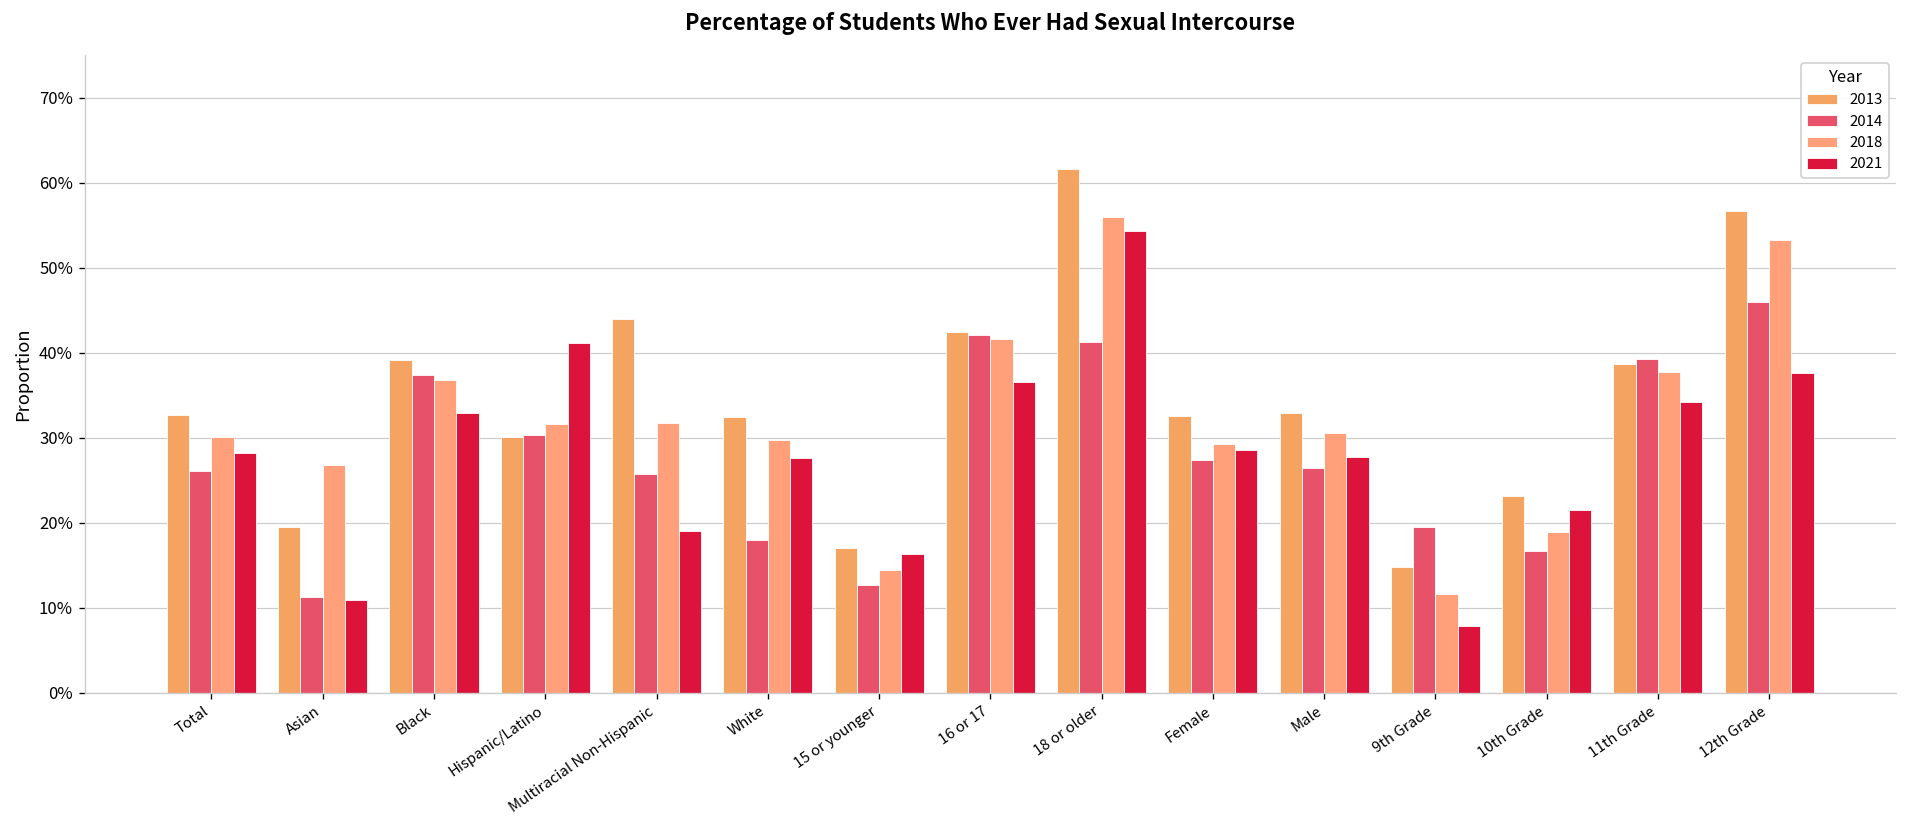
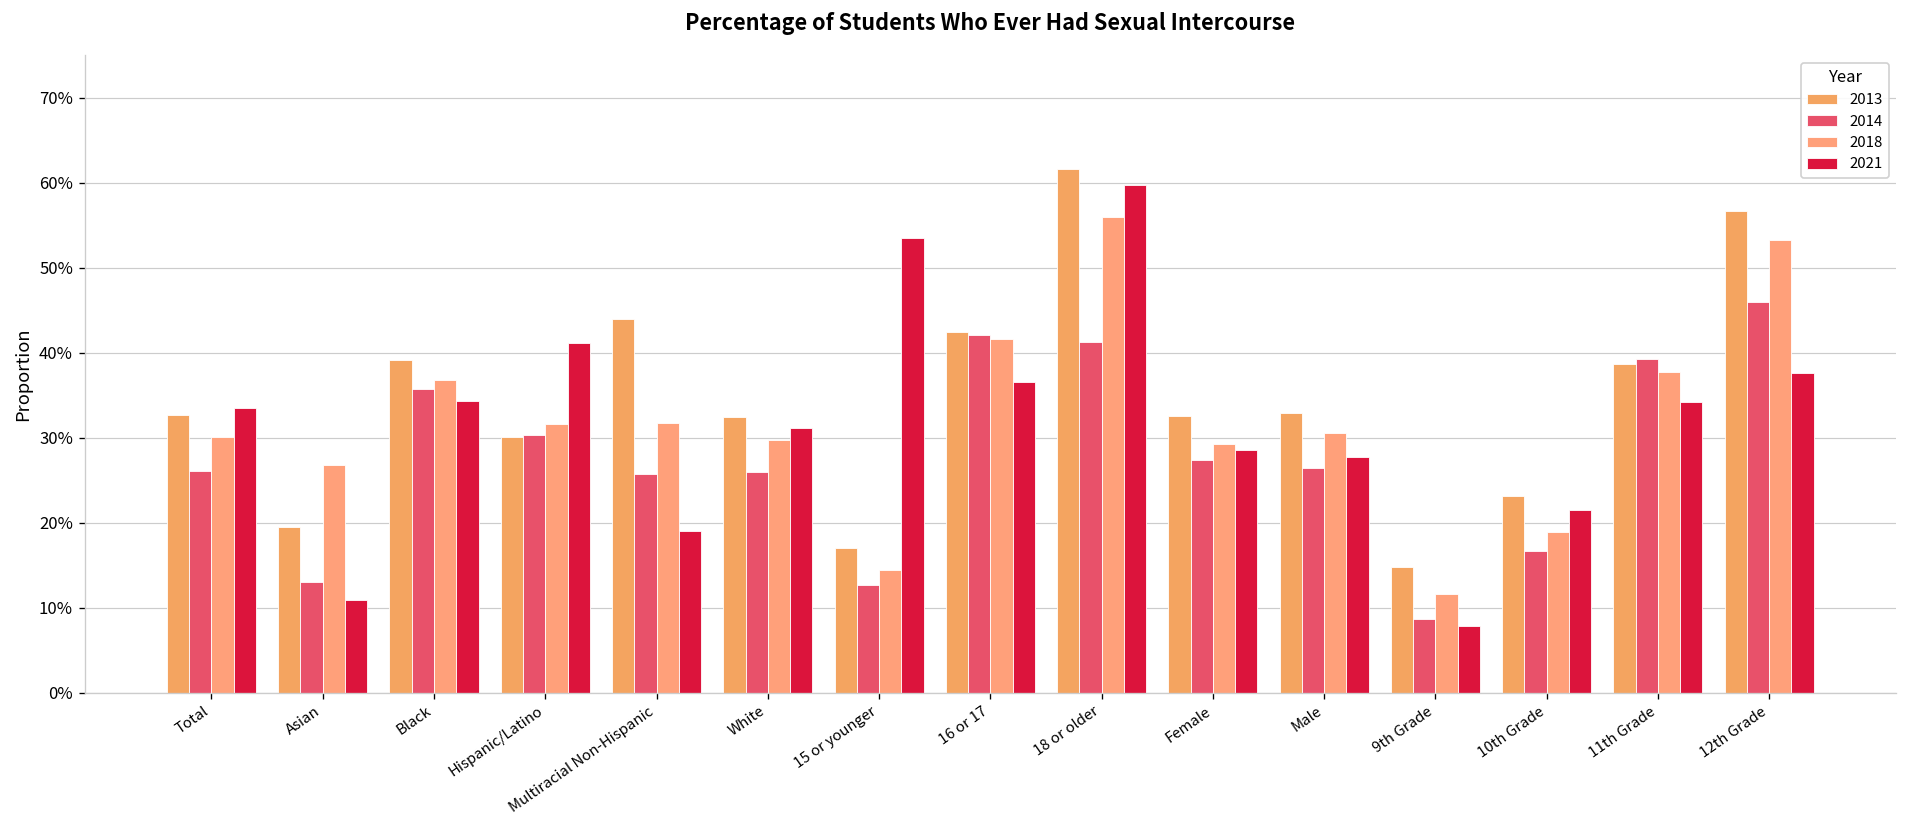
  {
    "2014": {
      "Total": "26%",
-     "Asian": "11%",
-     "Black": "37%",
+     "Asian": "13%",
+     "Black": "36%",
      "Hispanic/Latino": "30%",
      "Multiracial Non-Hispanic": "26%",
-     "White": "18%",
+     "White": "26%",
      "15 or younger": "13%",
      "16 or 17": "42%",
      "18 or older": "41%",
      "Female": "27%",
      "Male": "26%",
-     "9th Grade": "20%",
+     "9th Grade": "9%",
      "10th Grade": "17%",
      "11th Grade": "39%",
      "12th Grade": "46%"
    },
    "2021": {
-     "Total": "28%",
+     "Total": "34%",
      "Asian": "11%",
-     "Black": "33%",
+     "Black": "34%",
      "Hispanic/Latino": "41%",
      "Multiracial Non-Hispanic": "19%",
-     "White": "28%",
-     "15 or younger": "16%",
+     "White": "31%",
+     "15 or younger": "54%",
      "16 or 17": "37%",
-     "18 or older": "54%",
+     "18 or older": "60%",
      "Female": "29%",
      "Male": "28%",
      "9th Grade": "8%",
      "10th Grade": "22%",
      "11th Grade": "34%",
      "12th Grade": "38%"
    }
  }
